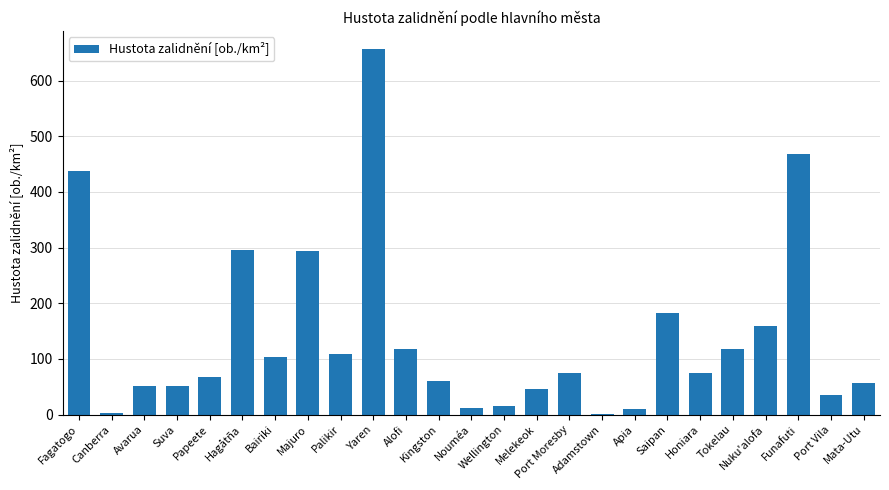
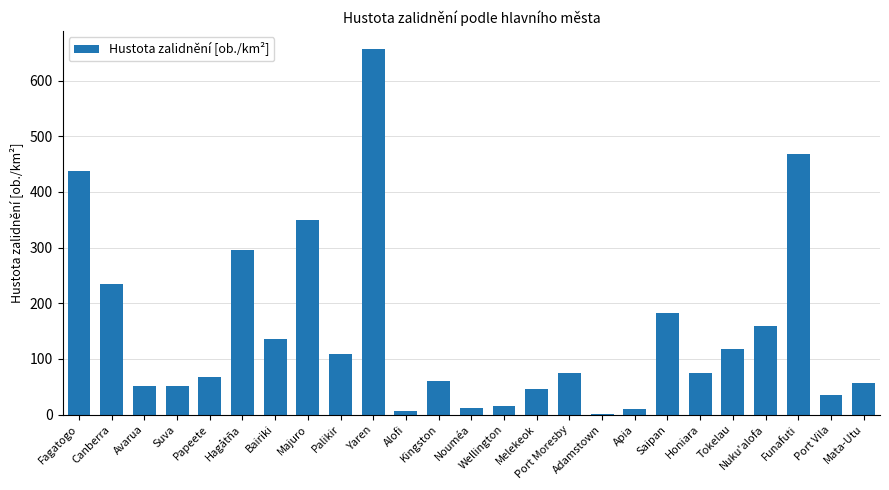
  {
    "Fagatogo": 440,
-   "Canberra": 0,
+   "Canberra": 240,
    "Avarua": 50,
    "Suva": 50,
    "Papeete": 70,
    "Hagåtña": 300,
-   "Bairiki": 100,
-   "Majuro": 290,
+   "Bairiki": 140,
+   "Majuro": 350,
    "Palikir": 110,
    "Yaren": 660,
-   "Alofi": 120,
+   "Alofi": 10,
    "Kingston": 60,
    "Nouméa": 10,
    "Wellington": 20,
    "Melekeok": 50,
    "Port Moresby": 70,
    "Apia": 10,
    "Saipan": 180,
    "Honiara": 70,
    "Tokelau": 120,
    "Nuku'alofa": 160,
    "Funafuti": 470,
    "Port Vila": 40,
    "Mata-Utu": 60
  }
